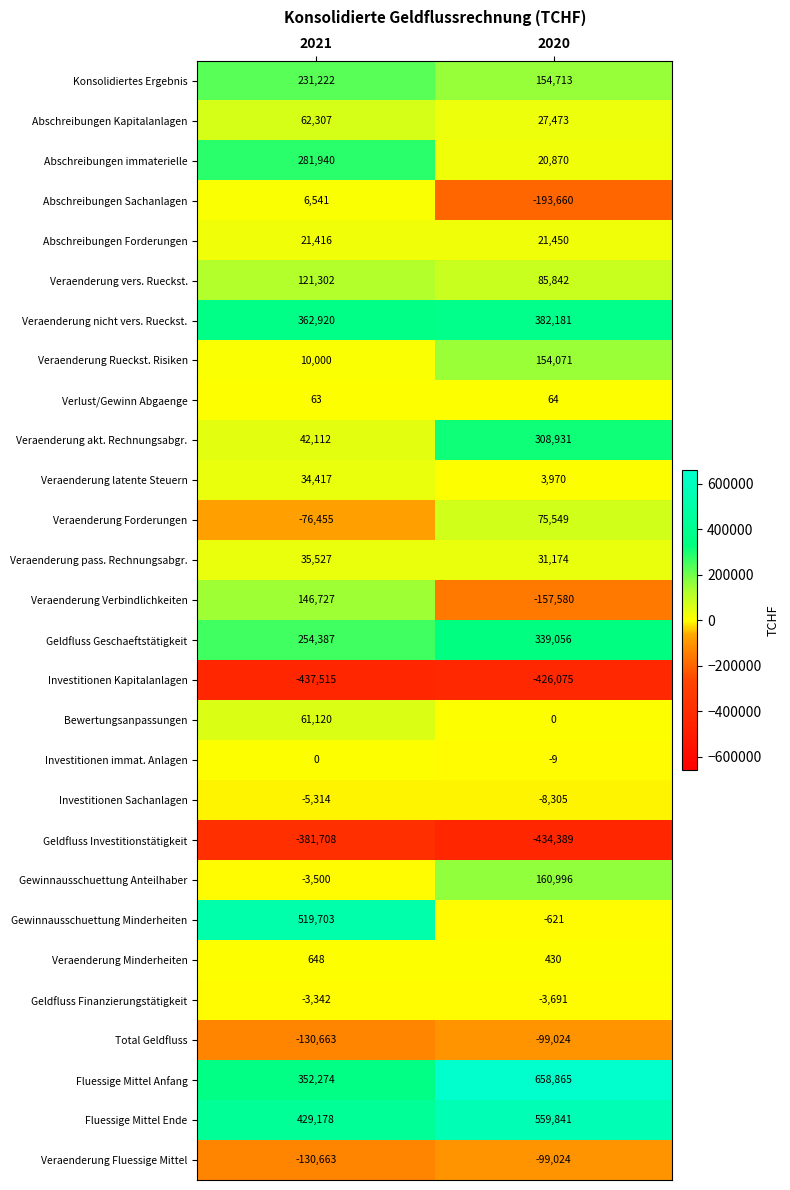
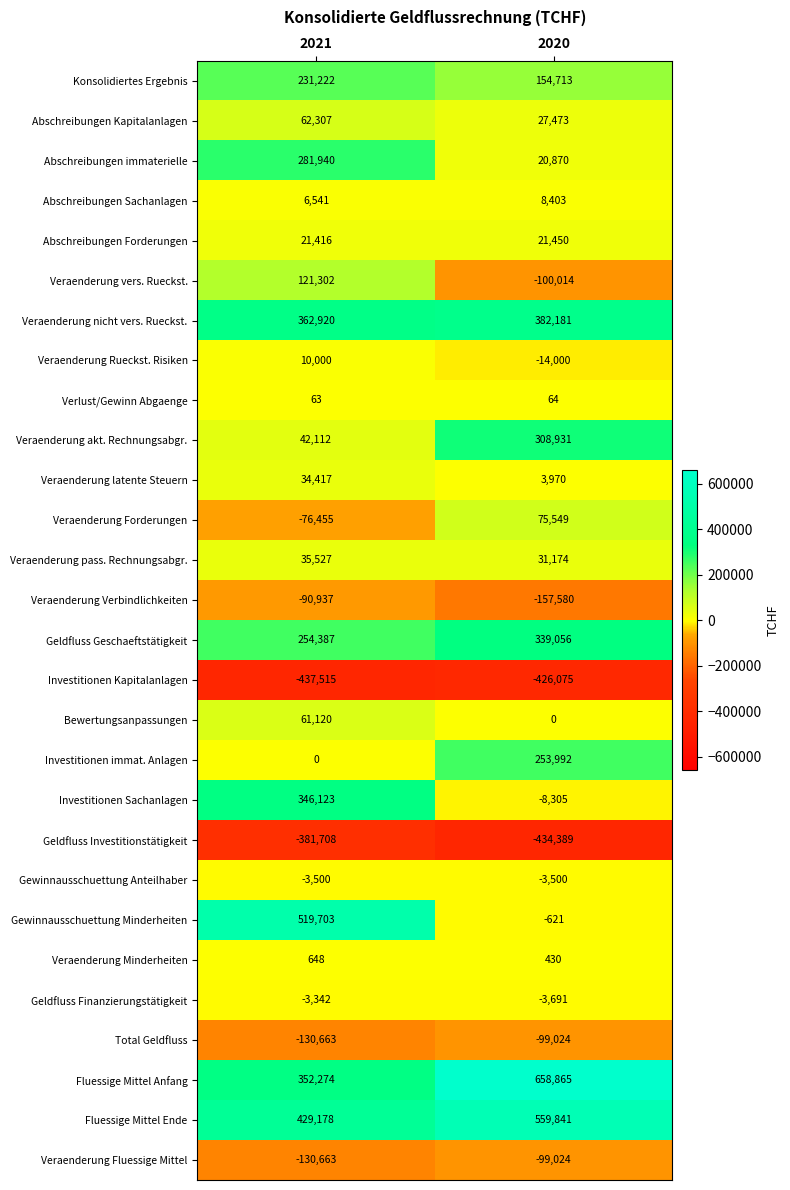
  {
    "Konsolidiertes Ergebnis": {
      "2021": "231,222",
      "2020": "154,713"
    },
    "Abschreibungen Kapitalanlagen": {
      "2021": "62,307",
      "2020": "27,473"
    },
    "Abschreibungen immaterielle": {
      "2021": "281,940",
      "2020": "20,870"
    },
    "Abschreibungen Sachanlagen": {
      "2021": "6,541",
-     "2020": "-193,660"
+     "2020": "8,403"
    },
    "Abschreibungen Forderungen": {
      "2021": "21,416",
      "2020": "21,450"
    },
    "Veraenderung vers. Rueckst.": {
      "2021": "121,302",
-     "2020": "85,842"
+     "2020": "-100,014"
    },
    "Veraenderung nicht vers. Rueckst.": {
      "2021": "362,920",
      "2020": "382,181"
    },
    "Veraenderung Rueckst. Risiken": {
      "2021": "10,000",
-     "2020": "154,071"
+     "2020": "-14,000"
    },
    "Verlust/Gewinn Abgaenge": {
      "2021": "63",
      "2020": "64"
    },
    "Veraenderung akt. Rechnungsabgr.": {
      "2021": "42,112",
      "2020": "308,931"
    },
    "Veraenderung latente Steuern": {
      "2021": "34,417",
      "2020": "3,970"
    },
    "Veraenderung Forderungen": {
      "2021": "-76,455",
      "2020": "75,549"
    },
    "Veraenderung pass. Rechnungsabgr.": {
      "2021": "35,527",
      "2020": "31,174"
    },
    "Veraenderung Verbindlichkeiten": {
-     "2021": "146,727",
+     "2021": "-90,937",
      "2020": "-157,580"
    },
    "Geldfluss Geschaeftstätigkeit": {
      "2021": "254,387",
      "2020": "339,056"
    },
    "Investitionen Kapitalanlagen": {
      "2021": "-437,515",
      "2020": "-426,075"
    },
    "Bewertungsanpassungen": {
      "2021": "61,120",
      "2020": "0"
    },
    "Investitionen immat. Anlagen": {
      "2021": "0",
-     "2020": "-9"
+     "2020": "253,992"
    },
    "Investitionen Sachanlagen": {
-     "2021": "-5,314",
+     "2021": "346,123",
      "2020": "-8,305"
    },
    "Geldfluss Investitionstätigkeit": {
      "2021": "-381,708",
      "2020": "-434,389"
    },
    "Gewinnausschuettung Anteilhaber": {
      "2021": "-3,500",
-     "2020": "160,996"
+     "2020": "-3,500"
    },
    "Gewinnausschuettung Minderheiten": {
      "2021": "519,703",
      "2020": "-621"
    },
    "Veraenderung Minderheiten": {
      "2021": "648",
      "2020": "430"
    },
    "Geldfluss Finanzierungstätigkeit": {
      "2021": "-3,342",
      "2020": "-3,691"
    },
    "Total Geldfluss": {
      "2021": "-130,663",
      "2020": "-99,024"
    },
    "Fluessige Mittel Anfang": {
      "2021": "352,274",
      "2020": "658,865"
    },
    "Fluessige Mittel Ende": {
      "2021": "429,178",
      "2020": "559,841"
    },
    "Veraenderung Fluessige Mittel": {
      "2021": "-130,663",
      "2020": "-99,024"
    }
  }
